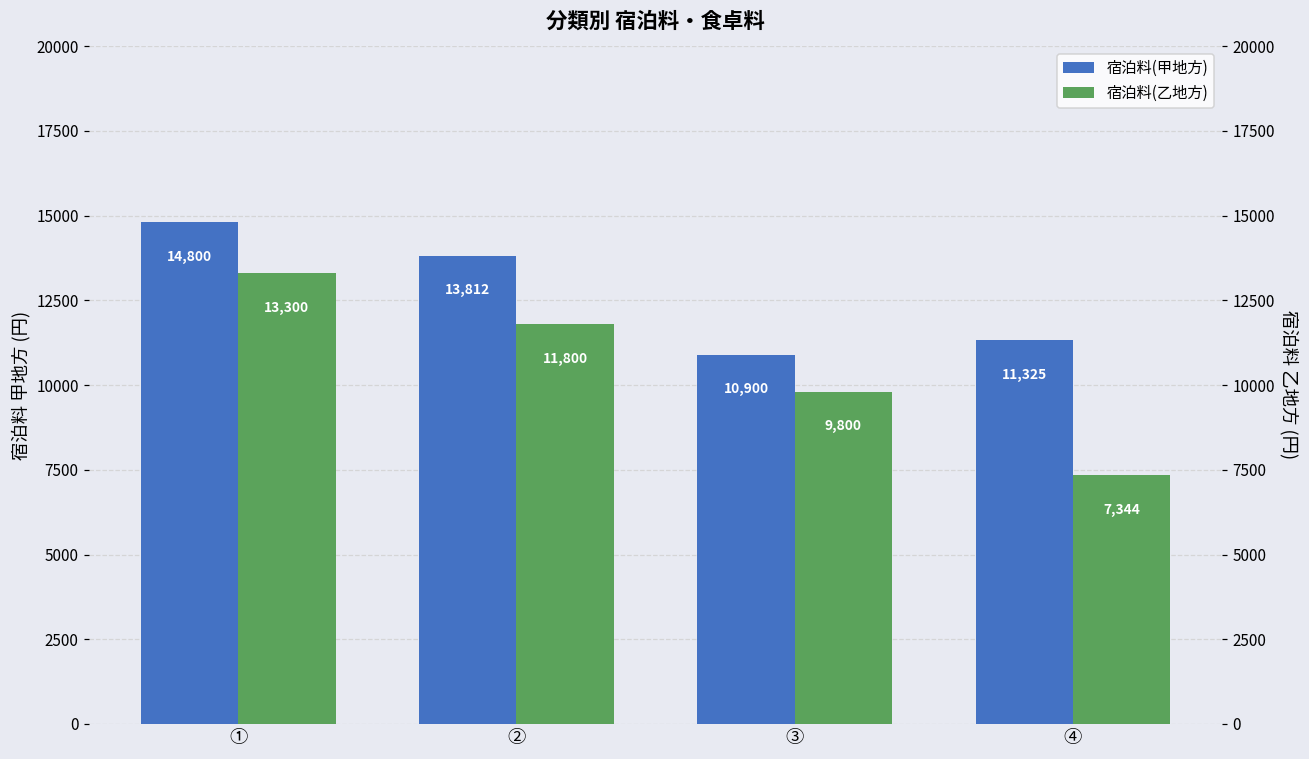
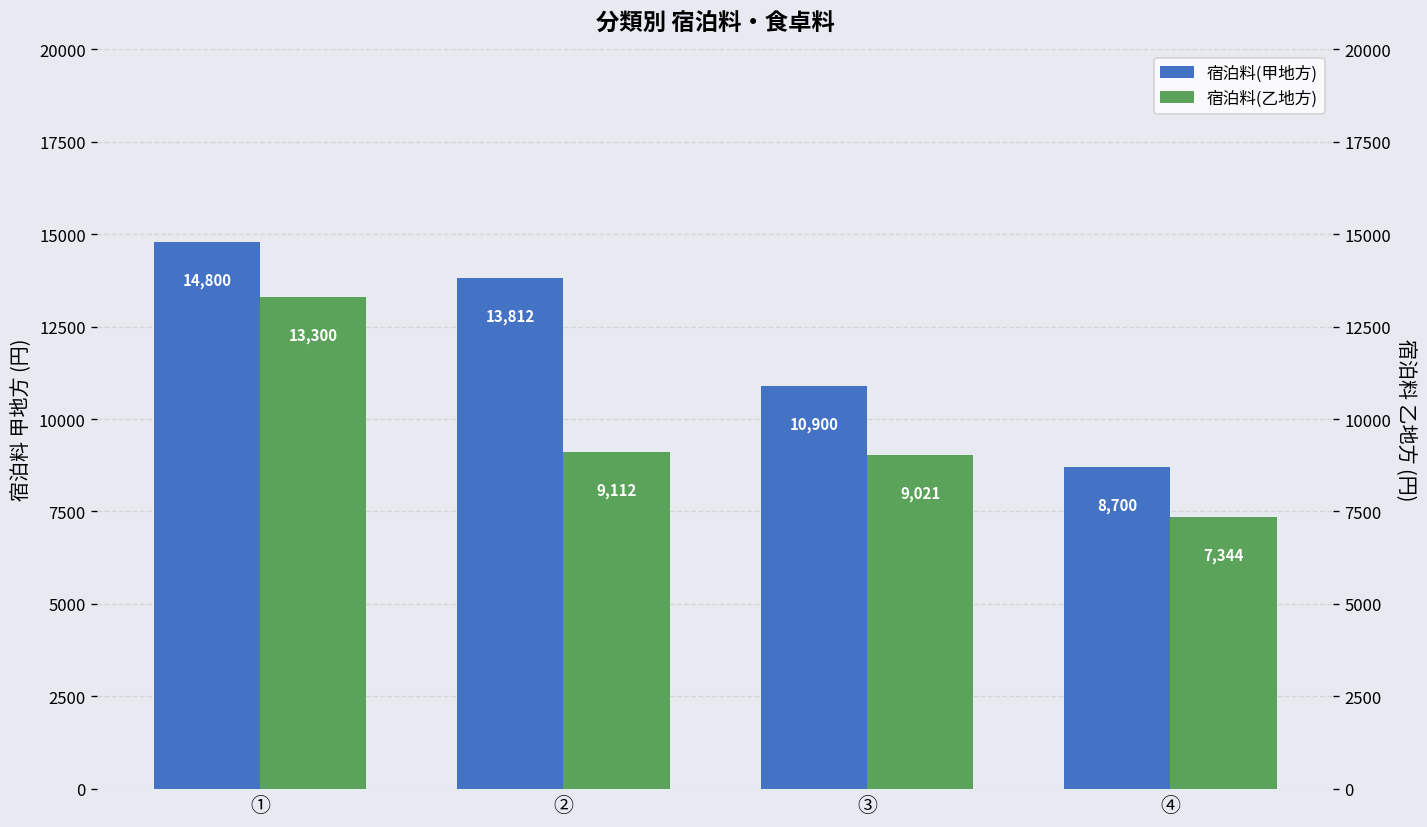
  {
    "宿泊料(甲地方)": {
      "①": "14,800",
      "②": "13,812",
      "③": "10,900",
-     "④": "11,325"
+     "④": "8,700"
    },
    "宿泊料(乙地方)": {
      "①": "13,300",
-     "②": "11,800",
-     "③": "9,800",
+     "②": "9,112",
+     "③": "9,021",
      "④": "7,344"
    }
  }
